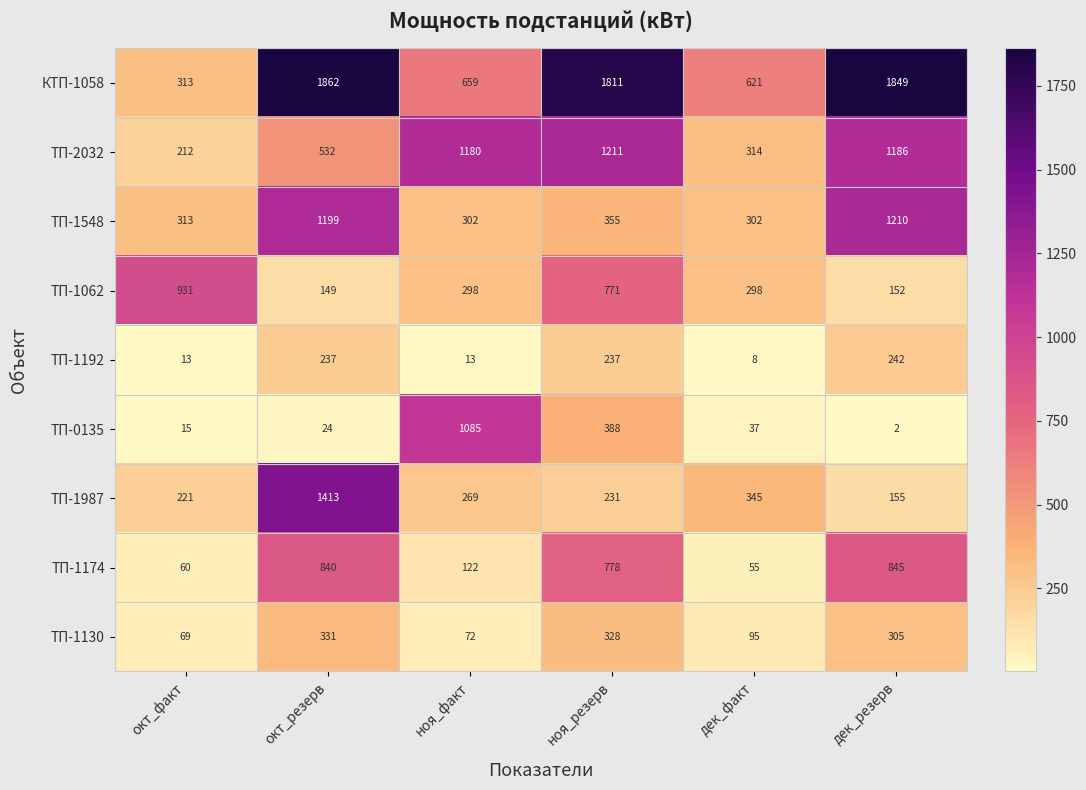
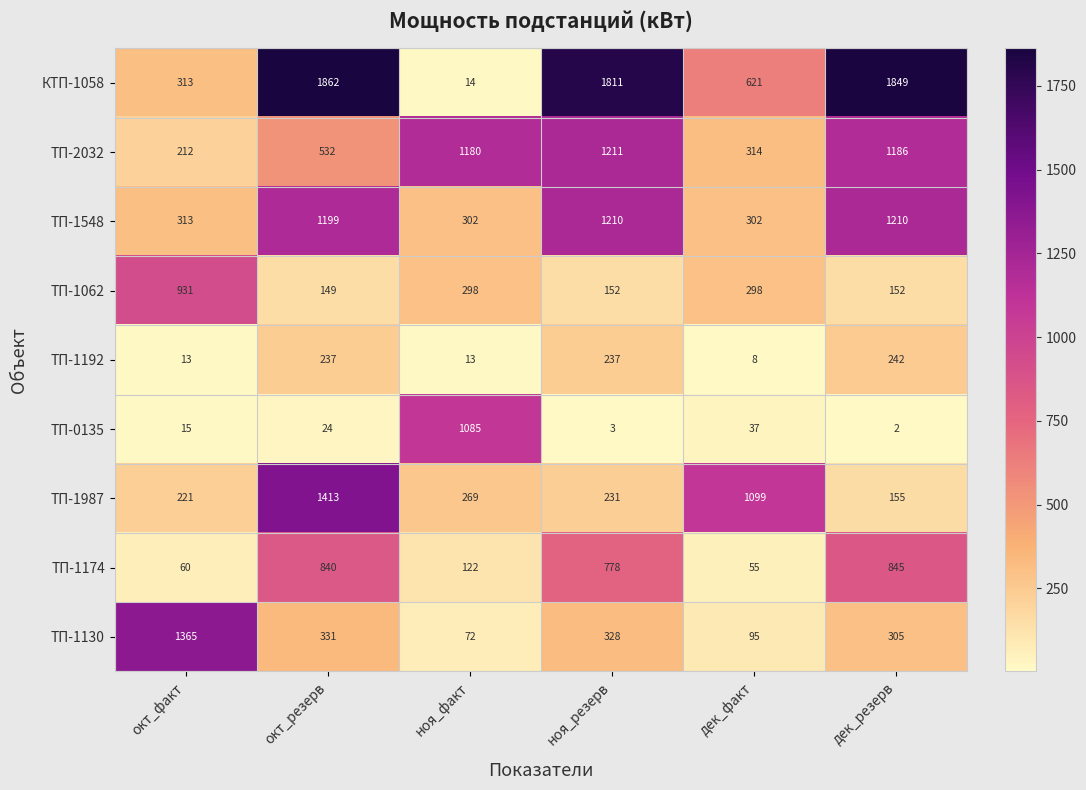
  {
    "КТП-1058": {
      "окт_факт": 313,
      "окт_резерв": 1862,
-     "ноя_факт": 659,
+     "ноя_факт": 14,
      "ноя_резерв": 1811,
      "дек_факт": 621,
      "дек_резерв": 1849
    },
    "ТП-2032": {
      "окт_факт": 212,
      "окт_резерв": 532,
      "ноя_факт": 1180,
      "ноя_резерв": 1211,
      "дек_факт": 314,
      "дек_резерв": 1186
    },
    "ТП-1548": {
      "окт_факт": 313,
      "окт_резерв": 1199,
      "ноя_факт": 302,
-     "ноя_резерв": 355,
+     "ноя_резерв": 1210,
      "дек_факт": 302,
      "дек_резерв": 1210
    },
    "ТП-1062": {
      "окт_факт": 931,
      "окт_резерв": 149,
      "ноя_факт": 298,
-     "ноя_резерв": 771,
+     "ноя_резерв": 152,
      "дек_факт": 298,
      "дек_резерв": 152
    },
    "ТП-1192": {
      "окт_факт": 13,
      "окт_резерв": 237,
      "ноя_факт": 13,
      "ноя_резерв": 237,
      "дек_факт": 8,
      "дек_резерв": 242
    },
    "ТП-0135": {
      "окт_факт": 15,
      "окт_резерв": 24,
      "ноя_факт": 1085,
-     "ноя_резерв": 388,
+     "ноя_резерв": 3,
      "дек_факт": 37,
      "дек_резерв": 2
    },
    "ТП-1987": {
      "окт_факт": 221,
      "окт_резерв": 1413,
      "ноя_факт": 269,
      "ноя_резерв": 231,
-     "дек_факт": 345,
+     "дек_факт": 1099,
      "дек_резерв": 155
    },
    "ТП-1174": {
      "окт_факт": 60,
      "окт_резерв": 840,
      "ноя_факт": 122,
      "ноя_резерв": 778,
      "дек_факт": 55,
      "дек_резерв": 845
    },
    "ТП-1130": {
-     "окт_факт": 69,
+     "окт_факт": 1365,
      "окт_резерв": 331,
      "ноя_факт": 72,
      "ноя_резерв": 328,
      "дек_факт": 95,
      "дек_резерв": 305
    }
  }
